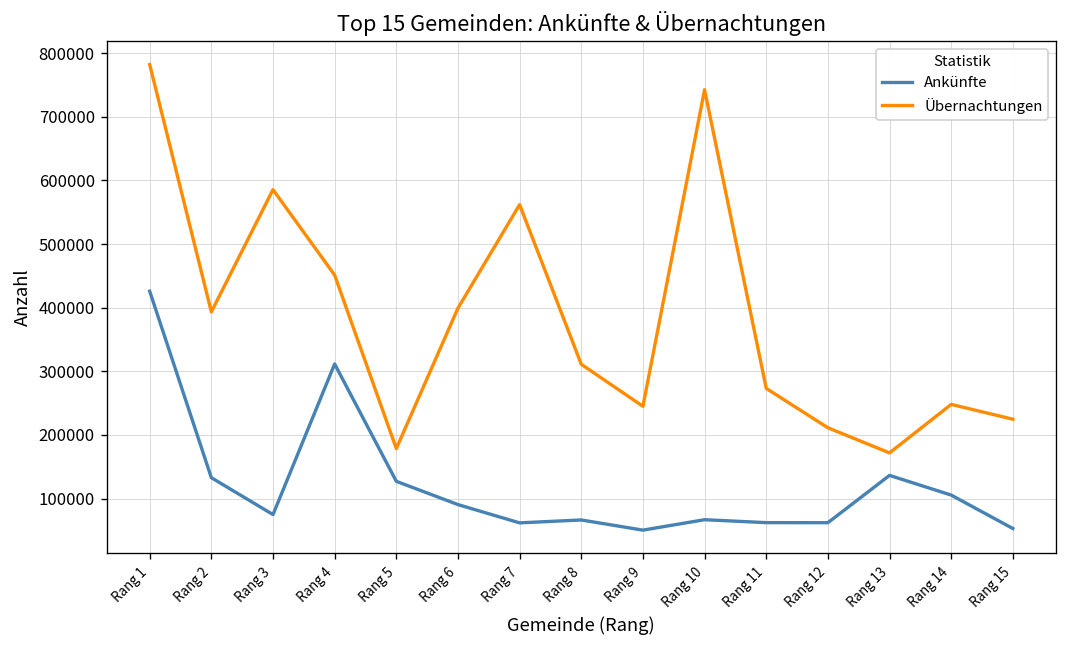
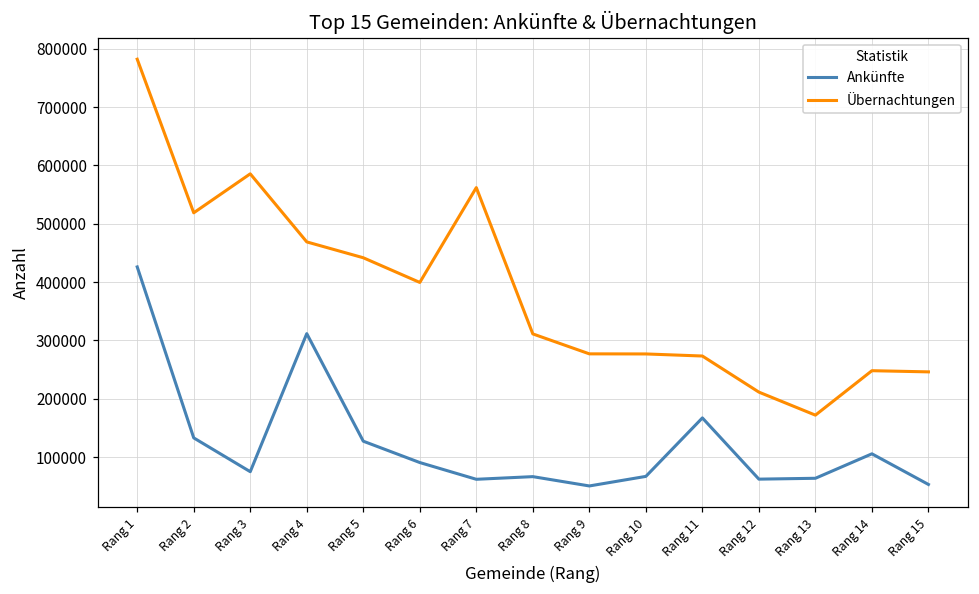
  {
    "Ankünfte": {
      "Rang 1": 430000,
      "Rang 2": 130000,
      "Rang 3": 70000,
      "Rang 4": 310000,
      "Rang 5": 130000,
      "Rang 6": 90000,
      "Rang 7": 60000,
      "Rang 8": 70000,
      "Rang 9": 50000,
      "Rang 10": 70000,
-     "Rang 11": 60000,
+     "Rang 11": 170000,
      "Rang 12": 60000,
-     "Rang 13": 140000,
+     "Rang 13": 60000,
      "Rang 14": 110000,
      "Rang 15": 50000
    },
    "Übernachtungen": {
      "Rang 1": 780000,
-     "Rang 2": 390000,
+     "Rang 2": 520000,
      "Rang 3": 590000,
-     "Rang 4": 450000,
-     "Rang 5": 180000,
+     "Rang 4": 470000,
+     "Rang 5": 440000,
      "Rang 6": 400000,
      "Rang 7": 560000,
      "Rang 8": 310000,
-     "Rang 9": 240000,
-     "Rang 10": 740000,
+     "Rang 9": 280000,
+     "Rang 10": 280000,
      "Rang 11": 270000,
      "Rang 12": 210000,
      "Rang 13": 170000,
      "Rang 14": 250000,
-     "Rang 15": 220000
+     "Rang 15": 250000
    }
  }
